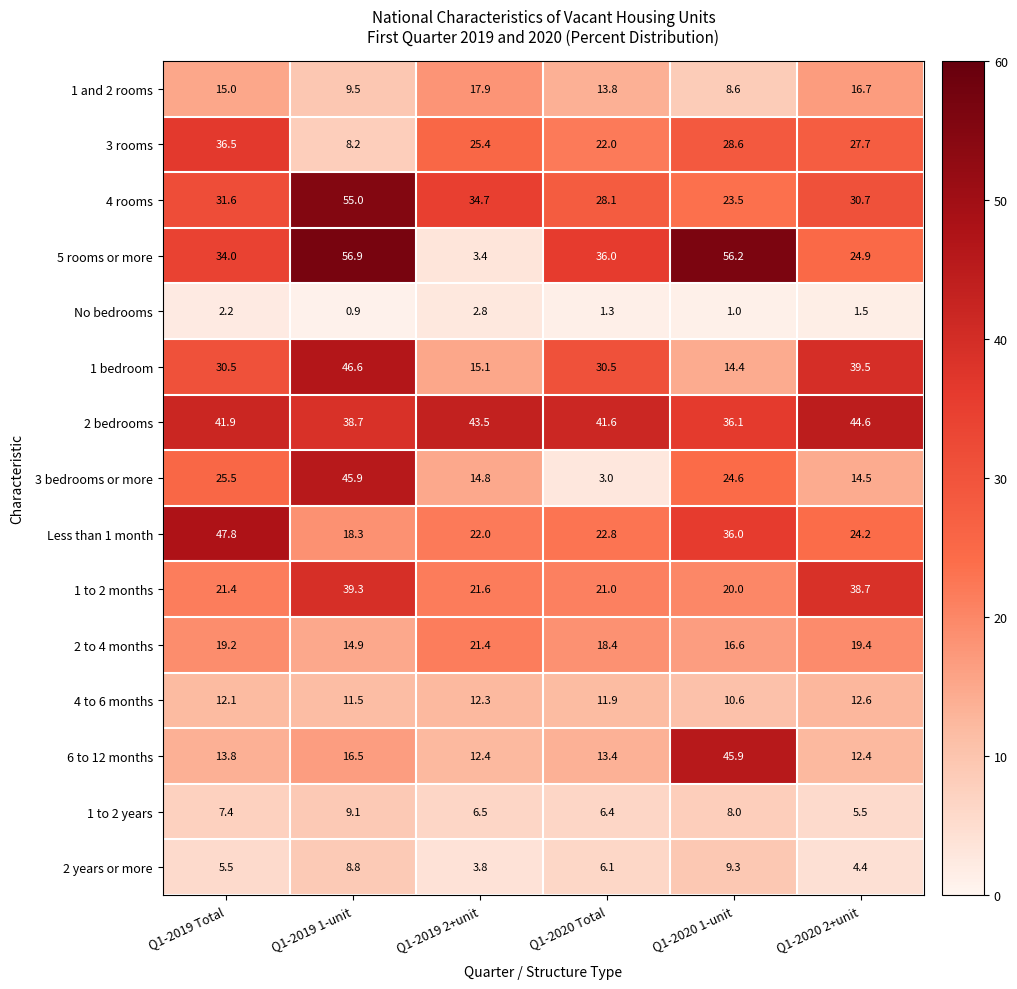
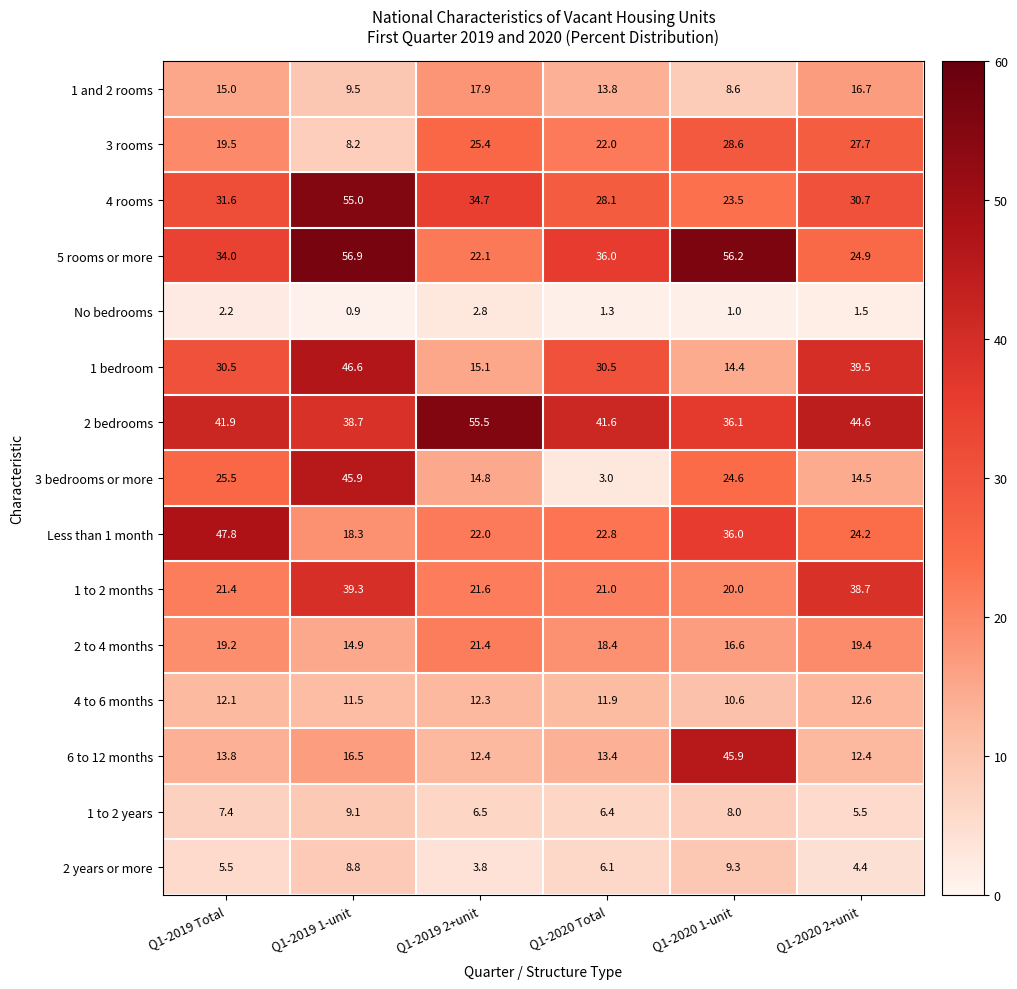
  {
    "1 and 2 rooms": {
      "Q1-2019 Total": 15.0,
      "Q1-2019 1-unit": 9.5,
      "Q1-2019 2+unit": 17.9,
      "Q1-2020 Total": 13.8,
      "Q1-2020 1-unit": 8.6,
      "Q1-2020 2+unit": 16.7
    },
    "3 rooms": {
-     "Q1-2019 Total": 36.5,
+     "Q1-2019 Total": 19.5,
      "Q1-2019 1-unit": 8.2,
      "Q1-2019 2+unit": 25.4,
      "Q1-2020 Total": 22.0,
      "Q1-2020 1-unit": 28.6,
      "Q1-2020 2+unit": 27.7
    },
    "4 rooms": {
      "Q1-2019 Total": 31.6,
      "Q1-2019 1-unit": 55.0,
      "Q1-2019 2+unit": 34.7,
      "Q1-2020 Total": 28.1,
      "Q1-2020 1-unit": 23.5,
      "Q1-2020 2+unit": 30.7
    },
    "5 rooms or more": {
      "Q1-2019 Total": 34.0,
      "Q1-2019 1-unit": 56.9,
-     "Q1-2019 2+unit": 3.4,
+     "Q1-2019 2+unit": 22.1,
      "Q1-2020 Total": 36.0,
      "Q1-2020 1-unit": 56.2,
      "Q1-2020 2+unit": 24.9
    },
    "No bedrooms": {
      "Q1-2019 Total": 2.2,
      "Q1-2019 1-unit": 0.9,
      "Q1-2019 2+unit": 2.8,
      "Q1-2020 Total": 1.3,
      "Q1-2020 1-unit": 1.0,
      "Q1-2020 2+unit": 1.5
    },
    "1 bedroom": {
      "Q1-2019 Total": 30.5,
      "Q1-2019 1-unit": 46.6,
      "Q1-2019 2+unit": 15.1,
      "Q1-2020 Total": 30.5,
      "Q1-2020 1-unit": 14.4,
      "Q1-2020 2+unit": 39.5
    },
    "2 bedrooms": {
      "Q1-2019 Total": 41.9,
      "Q1-2019 1-unit": 38.7,
-     "Q1-2019 2+unit": 43.5,
+     "Q1-2019 2+unit": 55.5,
      "Q1-2020 Total": 41.6,
      "Q1-2020 1-unit": 36.1,
      "Q1-2020 2+unit": 44.6
    },
    "3 bedrooms or more": {
      "Q1-2019 Total": 25.5,
      "Q1-2019 1-unit": 45.9,
      "Q1-2019 2+unit": 14.8,
      "Q1-2020 Total": 3.0,
      "Q1-2020 1-unit": 24.6,
      "Q1-2020 2+unit": 14.5
    },
    "Less than 1 month": {
      "Q1-2019 Total": 47.8,
      "Q1-2019 1-unit": 18.3,
      "Q1-2019 2+unit": 22.0,
      "Q1-2020 Total": 22.8,
      "Q1-2020 1-unit": 36.0,
      "Q1-2020 2+unit": 24.2
    },
    "1 to 2 months": {
      "Q1-2019 Total": 21.4,
      "Q1-2019 1-unit": 39.3,
      "Q1-2019 2+unit": 21.6,
      "Q1-2020 Total": 21.0,
      "Q1-2020 1-unit": 20.0,
      "Q1-2020 2+unit": 38.7
    },
    "2 to 4 months": {
      "Q1-2019 Total": 19.2,
      "Q1-2019 1-unit": 14.9,
      "Q1-2019 2+unit": 21.4,
      "Q1-2020 Total": 18.4,
      "Q1-2020 1-unit": 16.6,
      "Q1-2020 2+unit": 19.4
    },
    "4 to 6 months": {
      "Q1-2019 Total": 12.1,
      "Q1-2019 1-unit": 11.5,
      "Q1-2019 2+unit": 12.3,
      "Q1-2020 Total": 11.9,
      "Q1-2020 1-unit": 10.6,
      "Q1-2020 2+unit": 12.6
    },
    "6 to 12 months": {
      "Q1-2019 Total": 13.8,
      "Q1-2019 1-unit": 16.5,
      "Q1-2019 2+unit": 12.4,
      "Q1-2020 Total": 13.4,
      "Q1-2020 1-unit": 45.9,
      "Q1-2020 2+unit": 12.4
    },
    "1 to 2 years": {
      "Q1-2019 Total": 7.4,
      "Q1-2019 1-unit": 9.1,
      "Q1-2019 2+unit": 6.5,
      "Q1-2020 Total": 6.4,
      "Q1-2020 1-unit": 8.0,
      "Q1-2020 2+unit": 5.5
    },
    "2 years or more": {
      "Q1-2019 Total": 5.5,
      "Q1-2019 1-unit": 8.8,
      "Q1-2019 2+unit": 3.8,
      "Q1-2020 Total": 6.1,
      "Q1-2020 1-unit": 9.3,
      "Q1-2020 2+unit": 4.4
    }
  }
